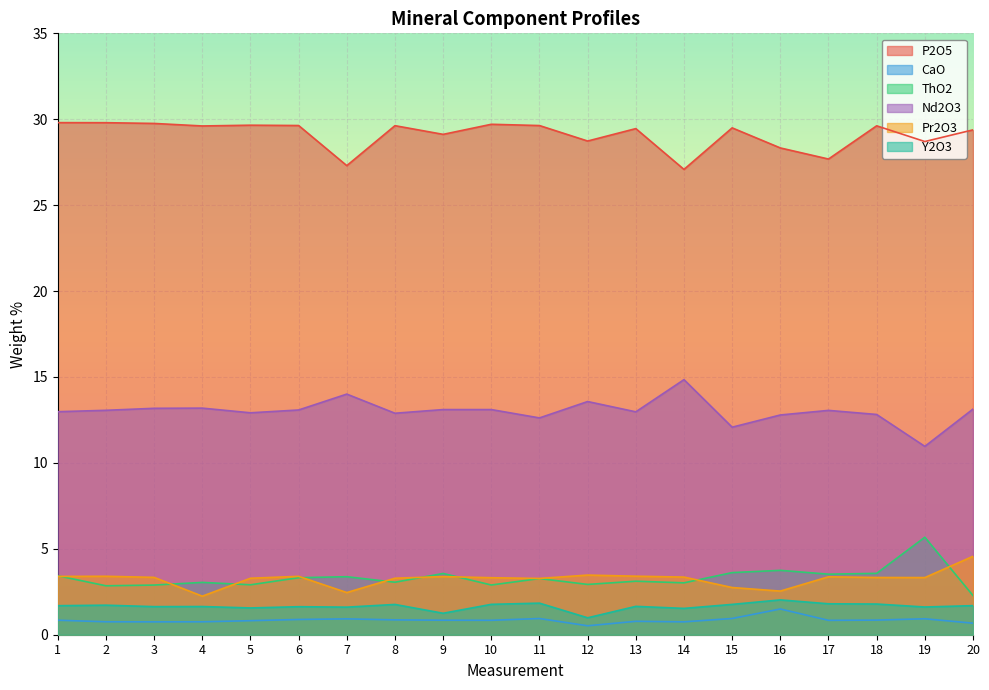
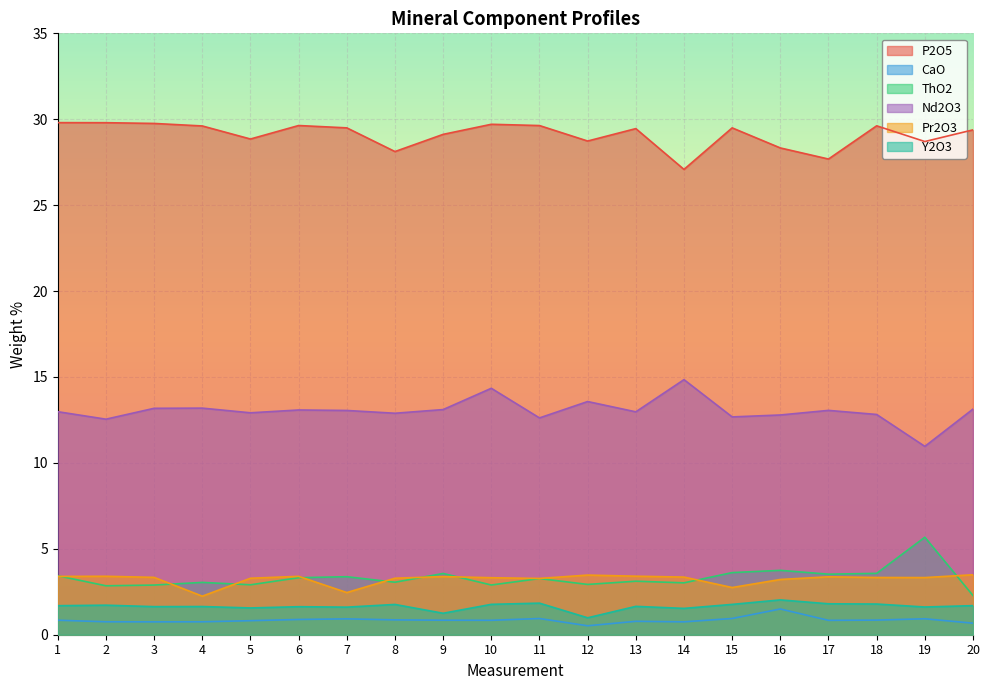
  {
    "P2O5": {
      "1": 29.8,
      "2": 29.8,
      "3": 29.8,
      "4": 29.6,
-     "5": 29.7,
+     "5": 28.8,
      "6": 29.6,
-     "7": 27.3,
-     "8": 29.6,
+     "7": 29.5,
+     "8": 28.1,
      "9": 29.1,
      "10": 29.7,
      "11": 29.6,
      "12": 28.7,
      "13": 29.5,
      "14": 27.1,
      "15": 29.5,
      "16": 28.3,
      "17": 27.7,
      "18": 29.6,
      "20": 29.4
    },
    "CaO": {
      "1": 0.8,
      "2": 0.8,
      "3": 0.7,
      "4": 0.8,
      "5": 0.8,
      "6": 0.9,
      "7": 0.9,
      "8": 0.9,
      "9": 0.8,
      "10": 0.8,
      "11": 0.9,
      "12": 0.5,
      "13": 0.8,
      "14": 0.7,
      "15": 0.9,
      "16": 1.5,
      "17": 0.8,
      "18": 0.9,
      "19": 0.9,
      "20": 0.7
    },
    "Nd2O3": {
      "1": 13.0,
-     "2": 13.1,
+     "2": 12.5,
      "3": 13.2,
      "4": 13.2,
      "5": 12.9,
      "6": 13.1,
-     "7": 14.0,
+     "7": 13.1,
      "8": 12.9,
      "9": 13.1,
-     "10": 13.1,
+     "10": 14.3,
      "11": 12.6,
      "12": 13.6,
      "13": 13.0,
      "14": 14.8,
-     "15": 12.1,
+     "15": 12.7,
      "16": 12.8,
      "17": 13.1,
      "18": 12.8,
      "19": 11.0,
      "20": 13.1
    },
    "Pr2O3": {
      "2": 3.4,
      "3": 3.3,
      "4": 2.2,
      "5": 3.3,
      "7": 2.5,
      "8": 3.3,
      "9": 3.4,
      "10": 3.3,
      "12": 3.5,
      "13": 3.4,
      "14": 3.4,
      "15": 2.7,
-     "16": 2.5,
+     "16": 3.2,
      "17": 3.4,
      "18": 3.3,
      "19": 3.3,
-     "20": 4.6
+     "20": 3.5
    }
  }
